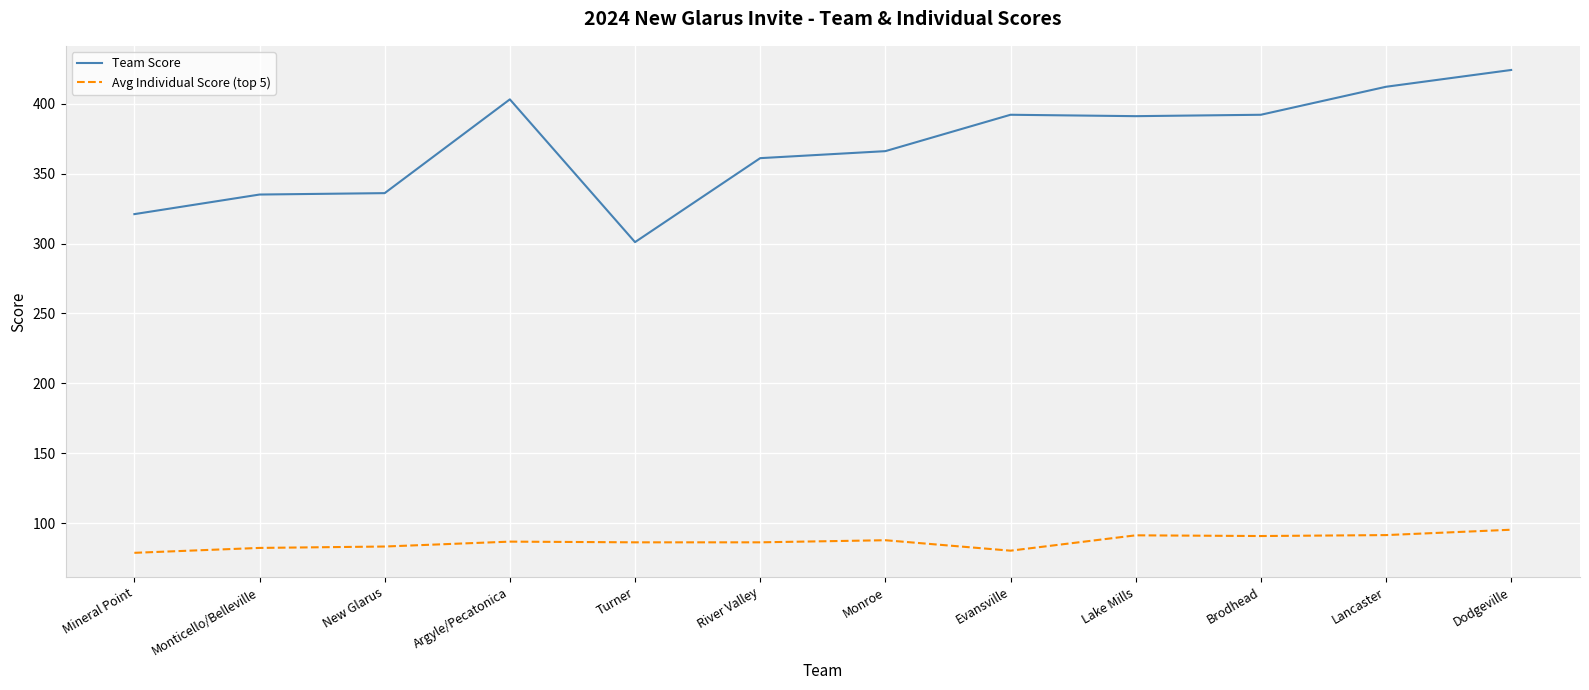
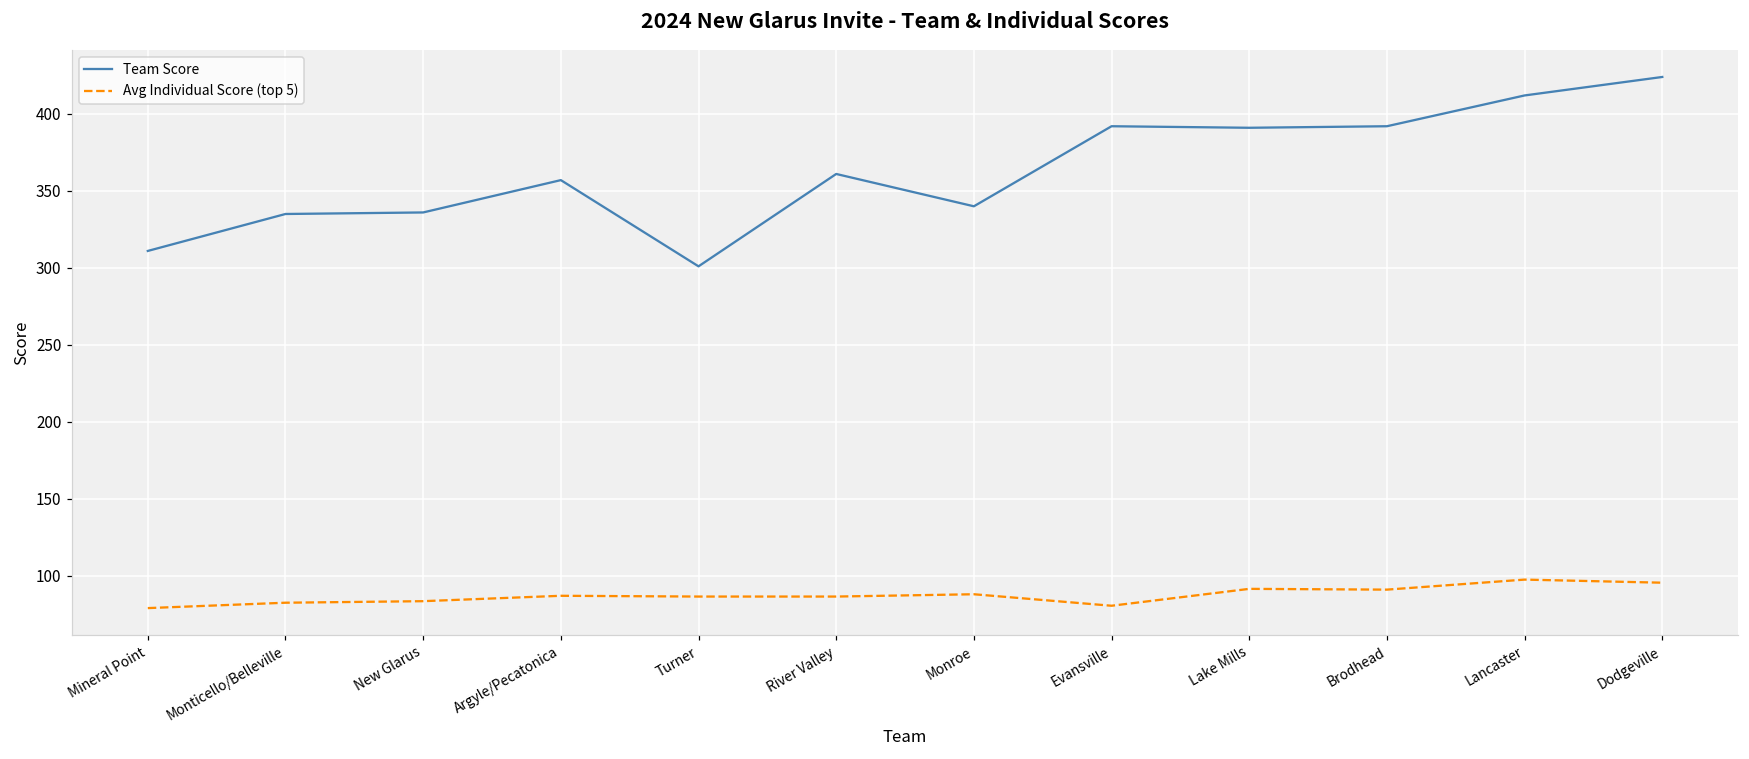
  {
    "Team Score": {
-     "Mineral Point": 321,
+     "Mineral Point": 311,
      "Monticello/Belleville": 335,
      "New Glarus": 336,
-     "Argyle/Pecatonica": 403,
+     "Argyle/Pecatonica": 357,
      "Turner": 301,
      "River Valley": 361,
-     "Monroe": 366,
+     "Monroe": 340,
      "Evansville": 392,
      "Lake Mills": 391,
      "Brodhead": 392,
      "Lancaster": 412,
      "Dodgeville": 424
    },
    "Avg Individual Score (top 5)": {
      "Mineral Point": 79,
      "Monticello/Belleville": 83,
      "New Glarus": 84,
      "Argyle/Pecatonica": 87,
      "Turner": 87,
      "River Valley": 87,
      "Monroe": 88,
      "Evansville": 81,
      "Lake Mills": 92,
      "Brodhead": 91,
-     "Lancaster": 92,
+     "Lancaster": 98,
      "Dodgeville": 96
    }
  }
